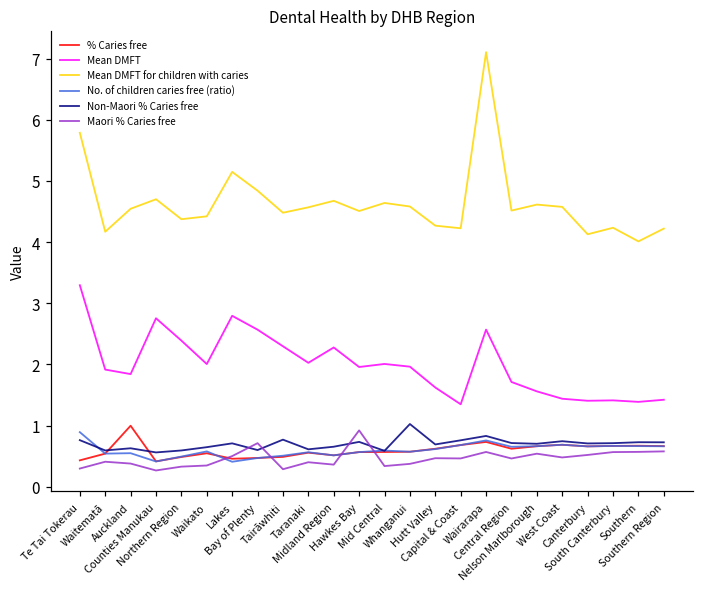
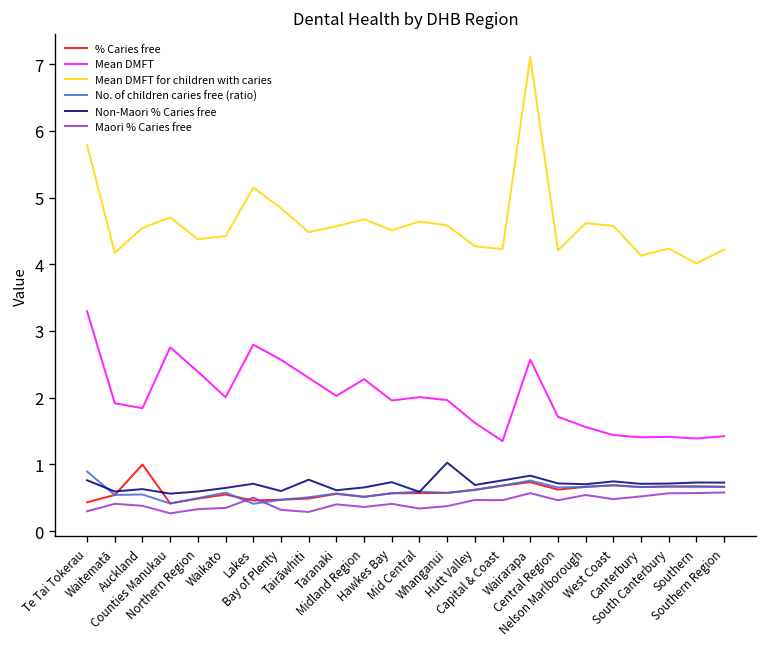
  {
    "% Caries free": {
      "Te Tai Tokerau": 0.4,
      "Auckland": 1.0
    },
    "Mean DMFT": {
      "Te Tai Tokerau": 3.3,
      "Waitematā": 1.9,
      "Auckland": 1.8,
      "Counties Manukau": 2.8,
      "Northern Region": 2.4,
      "Waikato": 2.0,
      "Lakes": 2.8,
      "Bay of Plenty": 2.6,
      "Tairāwhiti": 2.3,
      "Taranaki": 2.0,
      "Midland Region": 2.3,
      "Hawkes Bay": 2.0,
      "Mid Central": 2.0,
      "Whanganui": 2.0,
      "Hutt Valley": 1.6,
      "Capital & Coast": 1.3,
      "Wairarapa": 2.6,
      "Central Region": 1.7,
      "Nelson Marlborough": 1.6,
      "West Coast": 1.4,
      "Canterbury": 1.4,
      "South Canterbury": 1.4,
      "Southern": 1.4,
      "Southern Region": 1.4
    },
    "Mean DMFT for children with caries": {
      "Te Tai Tokerau": 5.8,
      "Waitematā": 4.2,
      "Auckland": 4.5,
      "Counties Manukau": 4.7,
      "Northern Region": 4.4,
      "Waikato": 4.4,
      "Lakes": 5.1,
      "Bay of Plenty": 4.8,
      "Tairāwhiti": 4.5,
      "Taranaki": 4.6,
      "Midland Region": 4.7,
      "Hawkes Bay": 4.5,
      "Mid Central": 4.6,
      "Whanganui": 4.6,
      "Hutt Valley": 4.3,
      "Capital & Coast": 4.2,
      "Wairarapa": 7.1,
-     "Central Region": 4.5,
+     "Central Region": 4.2,
      "Nelson Marlborough": 4.6,
      "West Coast": 4.6,
      "Canterbury": 4.1,
      "South Canterbury": 4.2,
      "Southern": 4.0,
      "Southern Region": 4.2
    },
    "No. of children caries free (ratio)": {
      "Te Tai Tokerau": 0.9,
      "Auckland": 0.5,
      "Lakes": 0.4
    },
    "Non-Maori % Caries free": {
      "Te Tai Tokerau": 0.8,
      "Waitematā": 0.6,
      "Auckland": 0.6,
      "Counties Manukau": 0.6,
      "Northern Region": 0.6,
      "Waikato": 0.6,
      "Lakes": 0.7,
      "Bay of Plenty": 0.6,
      "Tairāwhiti": 0.8,
      "Taranaki": 0.6,
      "Midland Region": 0.7,
      "Hawkes Bay": 0.7,
      "Whanganui": 1.0,
      "Hutt Valley": 0.7,
      "Capital & Coast": 0.8,
      "Wairarapa": 0.8,
      "Central Region": 0.7,
      "West Coast": 0.7,
      "Canterbury": 0.7,
      "Southern": 0.7,
      "Southern Region": 0.7
    },
    "Maori % Caries free": {
      "Te Tai Tokerau": 0.3,
      "Waitematā": 0.4,
      "Auckland": 0.4,
      "Counties Manukau": 0.3,
      "Northern Region": 0.3,
      "Waikato": 0.3,
-     "Bay of Plenty": 0.7,
+     "Bay of Plenty": 0.3,
      "Tairāwhiti": 0.3,
      "Taranaki": 0.4,
      "Midland Region": 0.4,
-     "Hawkes Bay": 0.9,
+     "Hawkes Bay": 0.4,
      "Mid Central": 0.3,
      "Whanganui": 0.4,
      "Hutt Valley": 0.5,
      "Capital & Coast": 0.5,
      "Wairarapa": 0.6,
      "Central Region": 0.5,
      "Nelson Marlborough": 0.5,
      "West Coast": 0.5,
      "Canterbury": 0.5,
      "South Canterbury": 0.6,
      "Southern": 0.6,
      "Southern Region": 0.6
    }
  }
